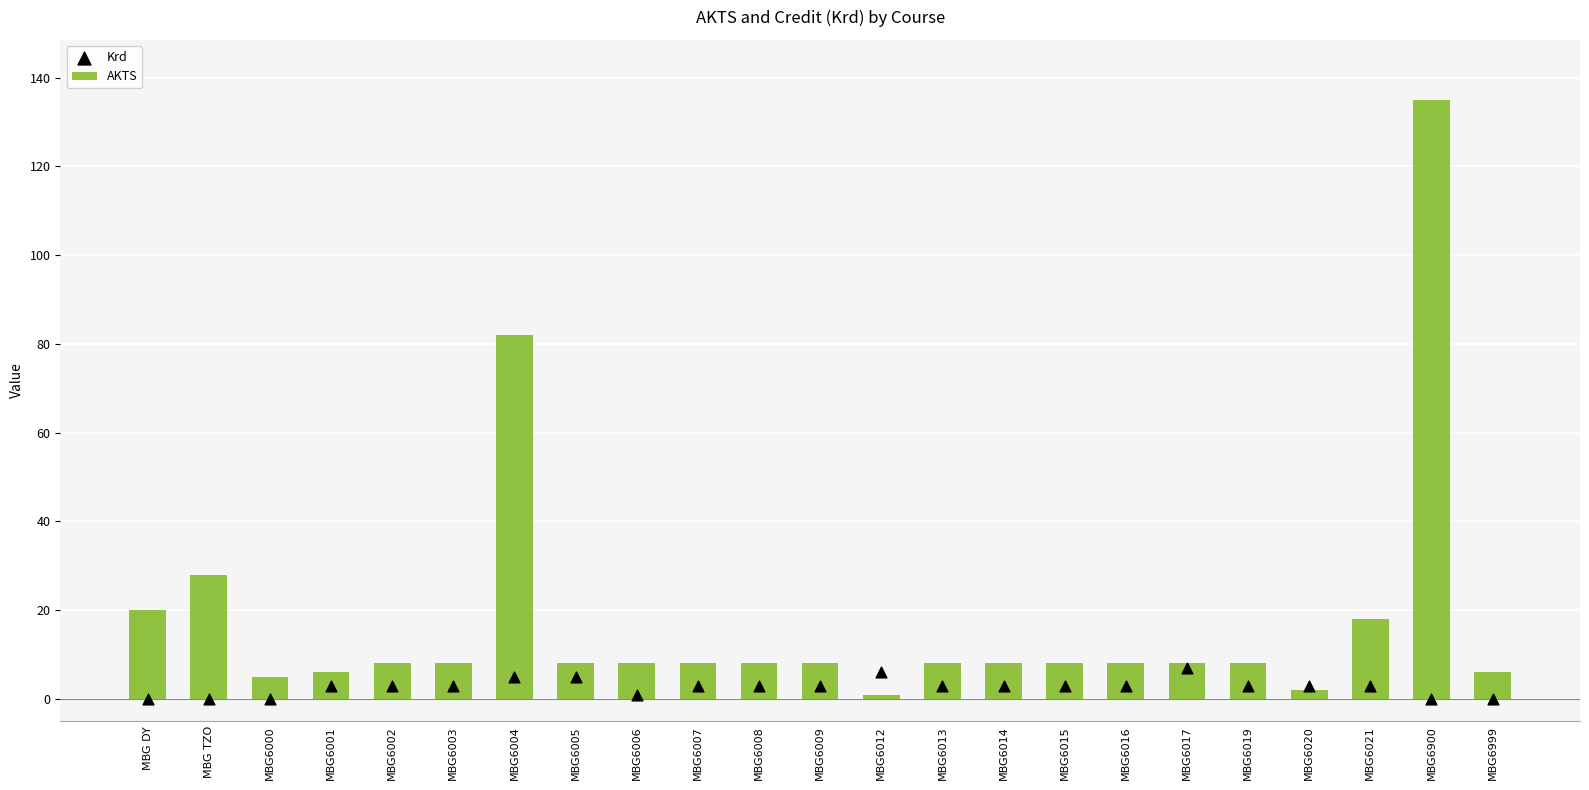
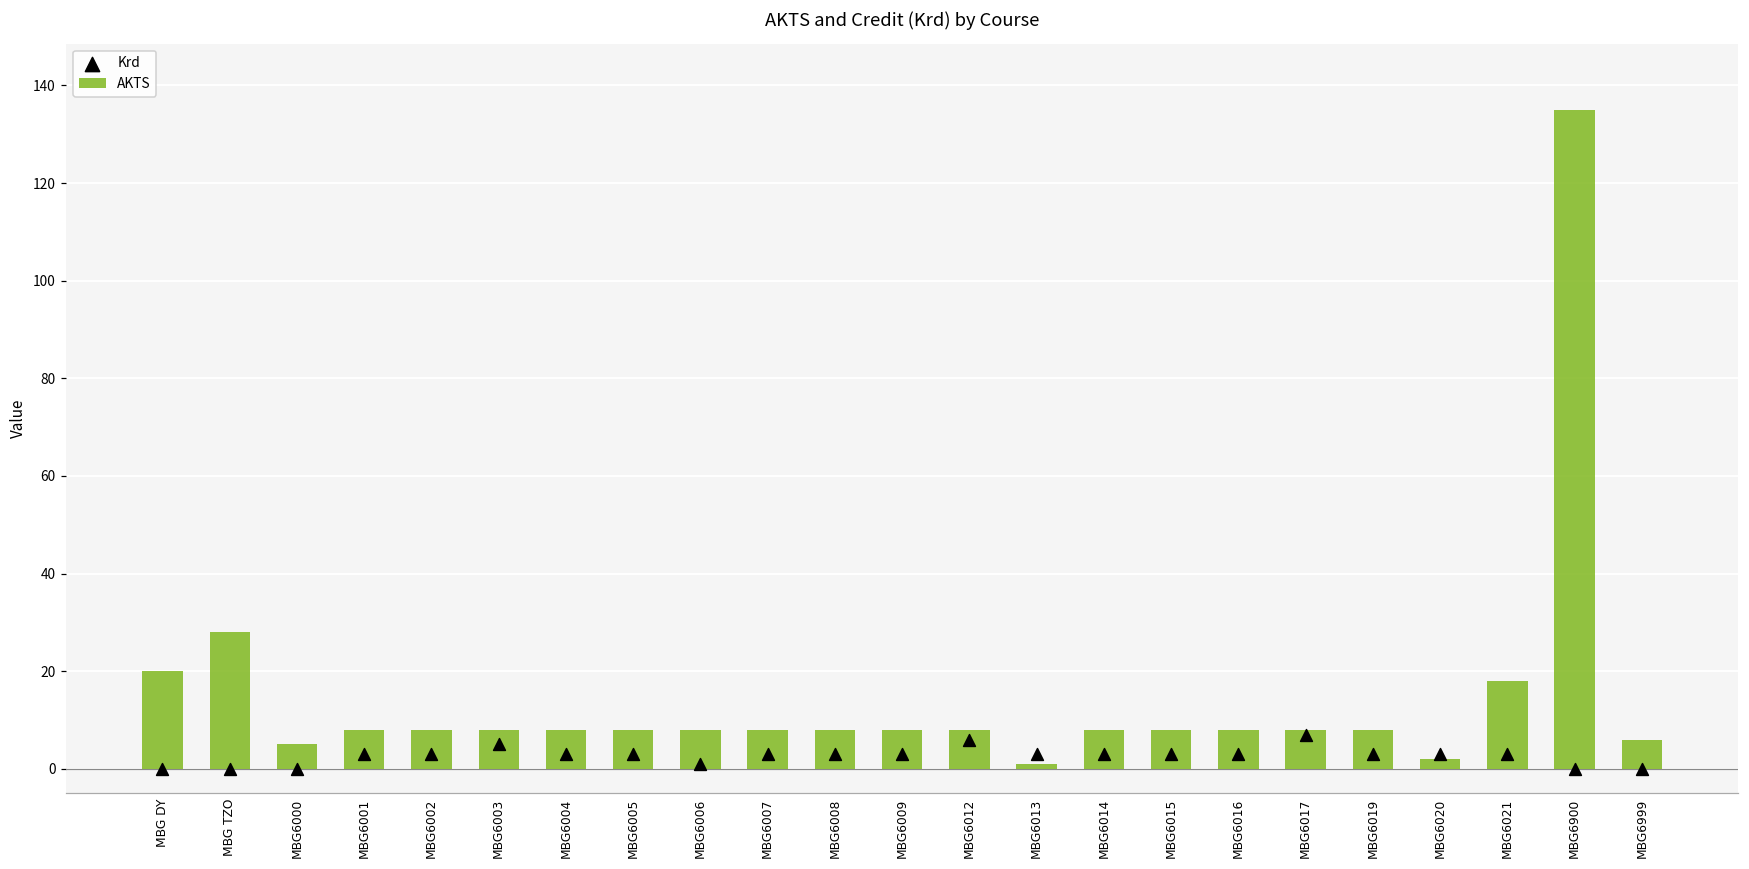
  {
    "AKTS": {
      "MBG DY": 20,
      "MBG TZO": 28,
      "MBG6000": 5,
-     "MBG6001": 6,
+     "MBG6001": 8,
      "MBG6002": 8,
      "MBG6003": 8,
-     "MBG6004": 82,
+     "MBG6004": 8,
      "MBG6005": 8,
      "MBG6006": 8,
      "MBG6007": 8,
      "MBG6008": 8,
      "MBG6009": 8,
-     "MBG6012": 1,
-     "MBG6013": 8,
+     "MBG6012": 8,
+     "MBG6013": 1,
      "MBG6014": 8,
      "MBG6015": 8,
      "MBG6016": 8,
      "MBG6017": 8,
      "MBG6019": 8,
      "MBG6020": 2,
      "MBG6021": 18,
      "MBG6900": 135,
      "MBG6999": 6
    },
    "Krd": {
-     "MBG6003": 3,
-     "MBG6004": 5,
-     "MBG6005": 5
+     "MBG6003": 5,
+     "MBG6004": 3,
+     "MBG6005": 3
    }
  }
